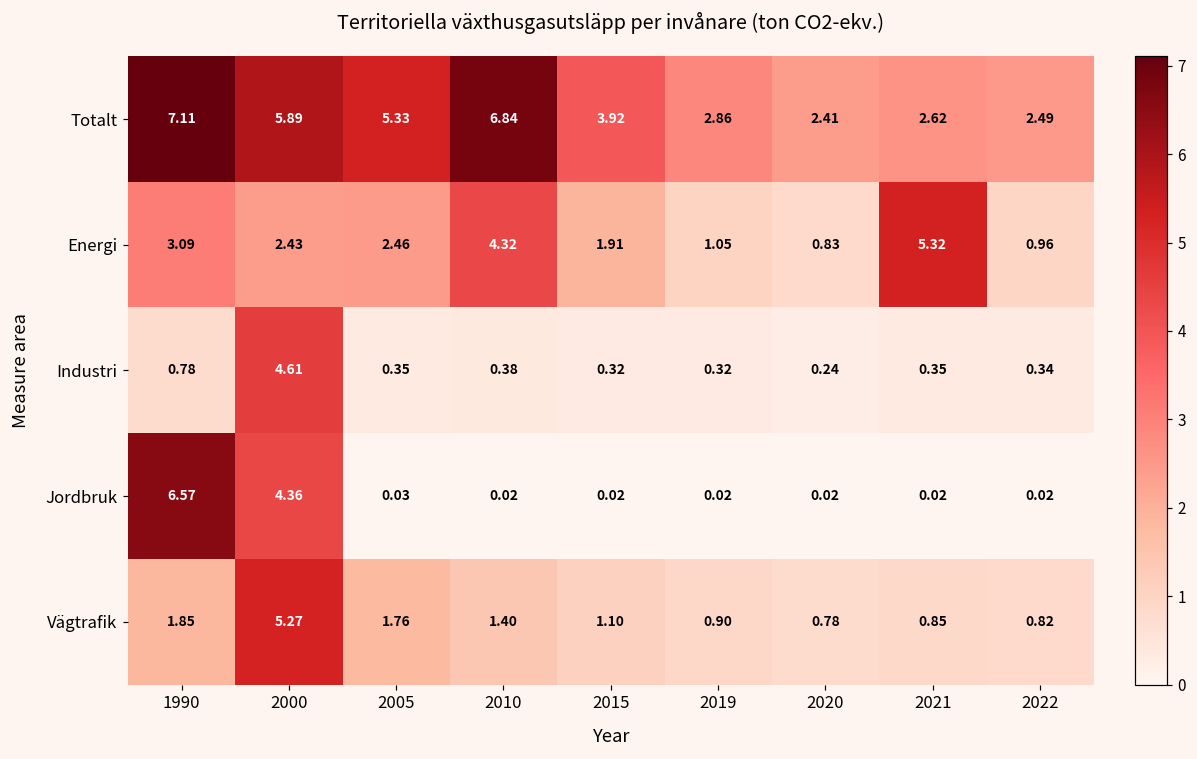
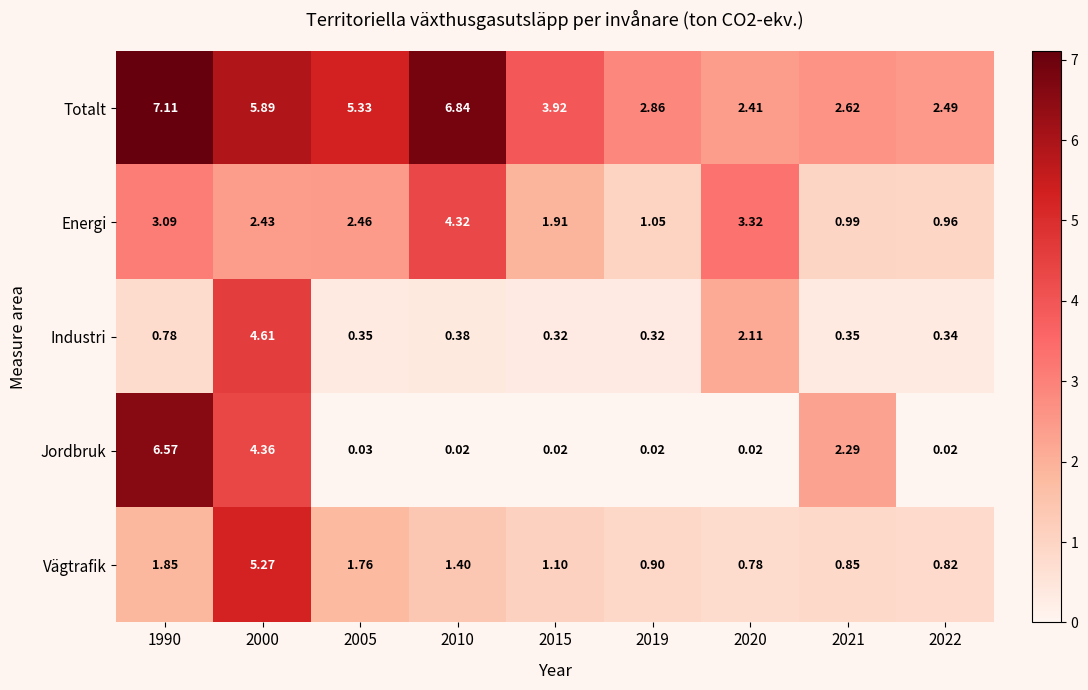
  {
    "Totalt": {
      "1990": 7.11,
      "2000": 5.89,
      "2005": 5.33,
      "2010": 6.84,
      "2015": 3.92,
      "2019": 2.86,
      "2020": 2.41,
      "2021": 2.62,
      "2022": 2.49
    },
    "Energi": {
      "1990": 3.09,
      "2000": 2.43,
      "2005": 2.46,
      "2010": 4.32,
      "2015": 1.91,
      "2019": 1.05,
-     "2020": 0.83,
-     "2021": 5.32,
+     "2020": 3.32,
+     "2021": 0.99,
      "2022": 0.96
    },
    "Industri": {
      "1990": 0.78,
      "2000": 4.61,
      "2005": 0.35,
      "2010": 0.38,
      "2015": 0.32,
      "2019": 0.32,
-     "2020": 0.24,
+     "2020": 2.11,
      "2021": 0.35,
      "2022": 0.34
    },
    "Jordbruk": {
      "1990": 6.57,
      "2000": 4.36,
      "2005": 0.03,
      "2010": 0.02,
      "2015": 0.02,
      "2019": 0.02,
      "2020": 0.02,
-     "2021": 0.02,
+     "2021": 2.29,
      "2022": 0.02
    },
    "Vägtrafik": {
      "1990": 1.85,
      "2000": 5.27,
      "2005": 1.76,
      "2010": 1.40,
      "2015": 1.10,
      "2019": 0.90,
      "2020": 0.78,
      "2021": 0.85,
      "2022": 0.82
    }
  }
